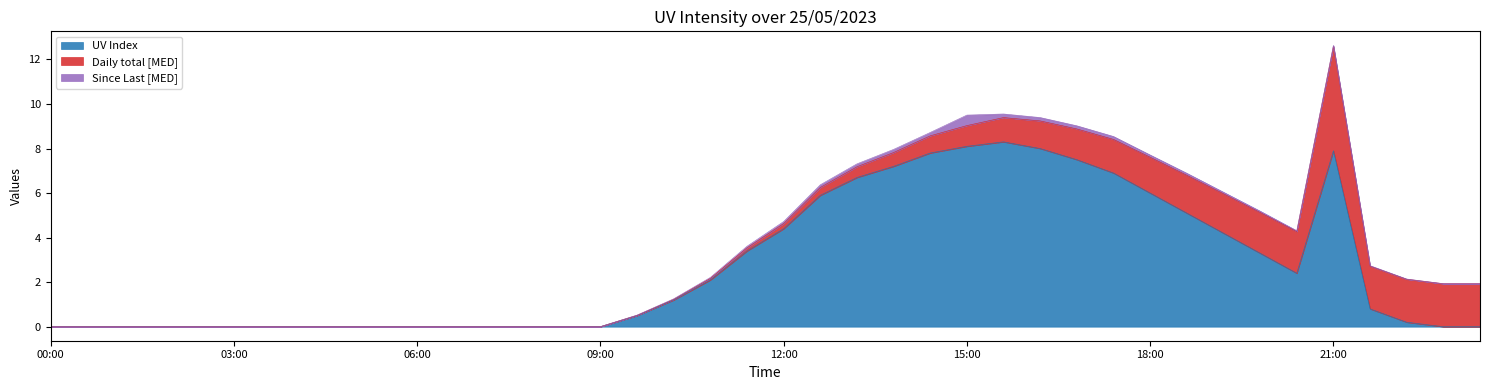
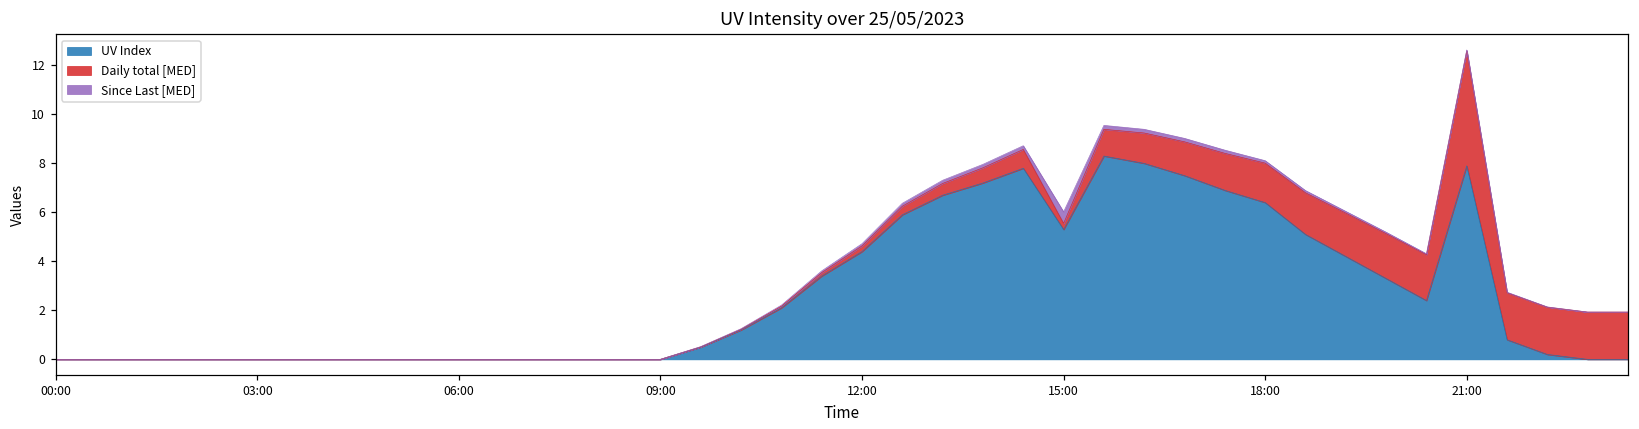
  {
    "UV Index": {
      "12:00": 4.4,
-     "15:00": 8.1,
-     "18:00": 6.0,
+     "15:00": 5.3,
+     "18:00": 6.4,
      "21:00": 7.9
    },
    "Daily total [MED]": {
-     "15:00": 0.9
+     "15:00": 0.3
    },
    "Since Last [MED]": {
      "15:00": 0.5
    }
  }
